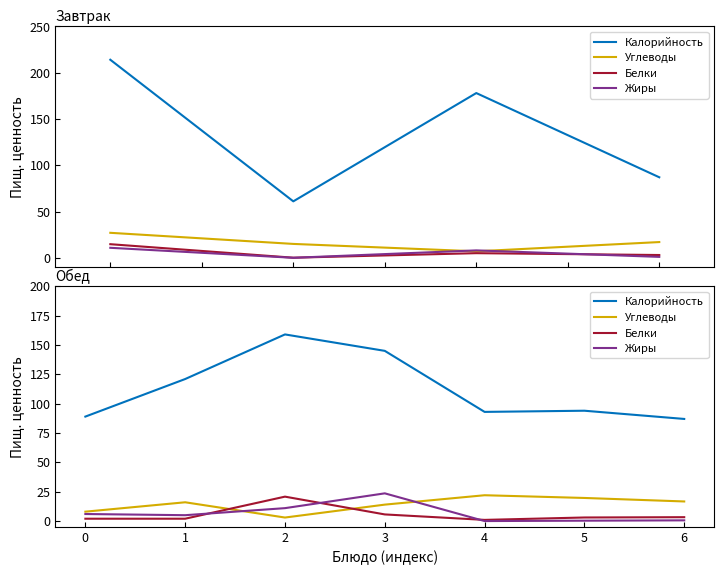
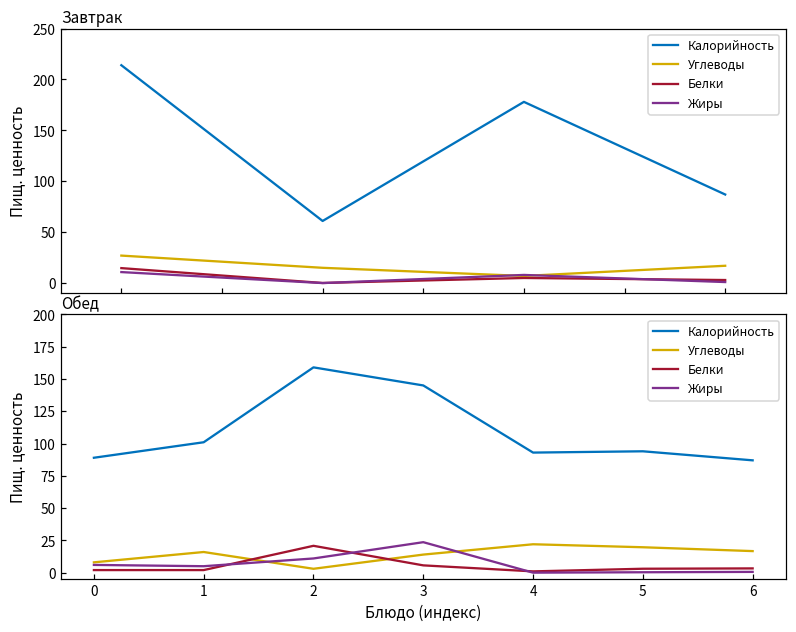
  {
    "Обед": {
      "Калорийность": {
        "0": 89,
-       "1": 121,
+       "1": 101,
        "2": 159,
        "3": 145,
        "4": 93,
        "5": 94,
        "6": 87
      },
      "Углеводы": {
        "1": 16,
        "2": 3,
        "3": 14,
        "4": 22,
        "5": 20,
        "6": 17
      },
      "Белки": {
        "0": 2,
        "1": 2,
        "2": 21,
        "3": 6,
        "5": 3,
        "6": 3
      },
      "Жиры": {
        "1": 5,
        "2": 11,
        "3": 24,
        "5": 0,
        "6": 1
      }
    }
  }
